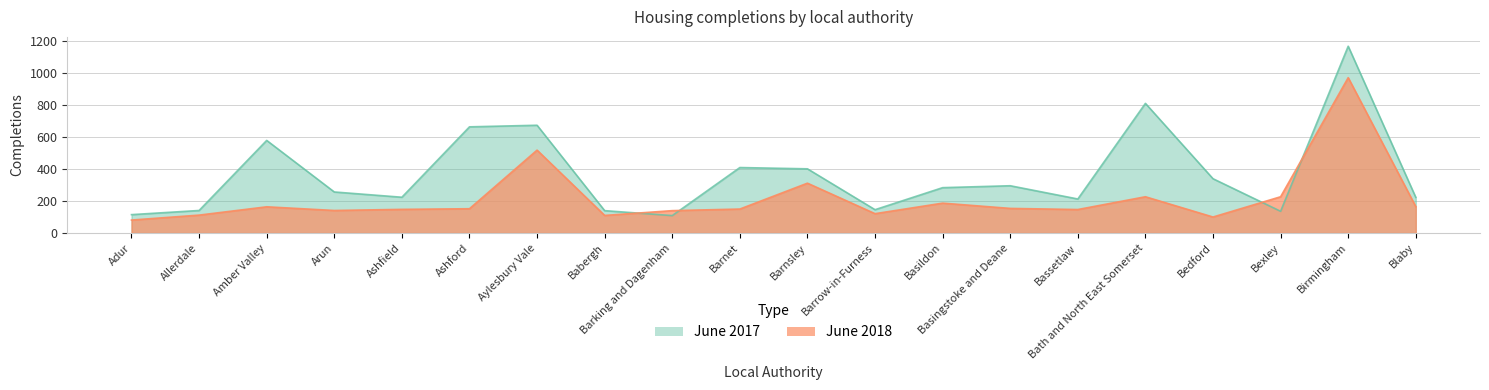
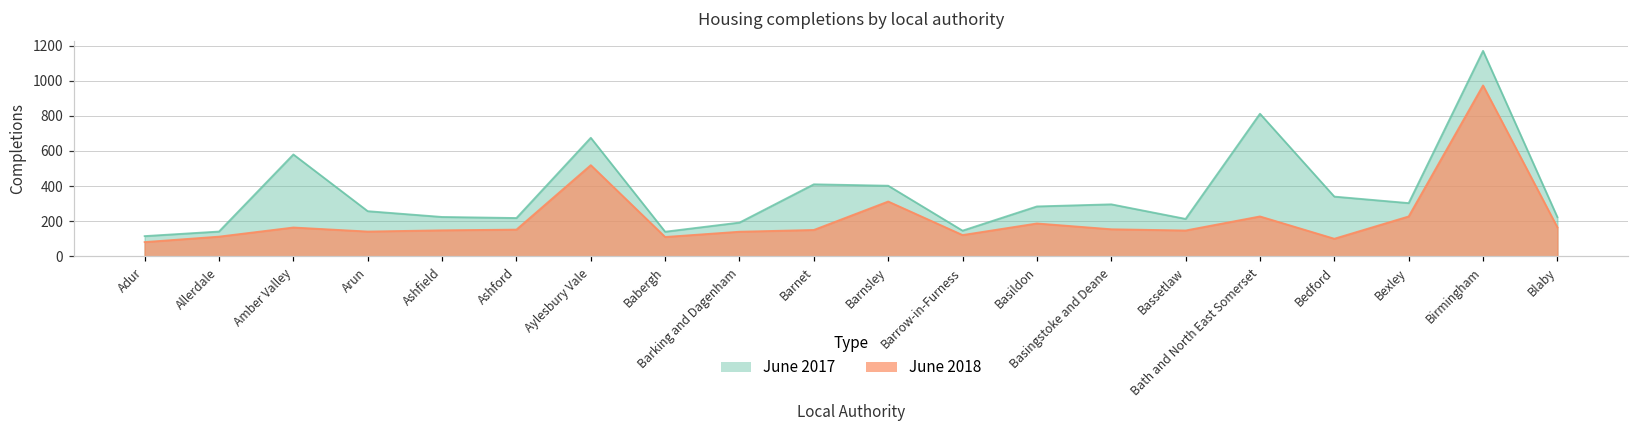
  {
    "June 2017": {
      "Adur": 120,
      "Allerdale": 140,
      "Amber Valley": 580,
      "Arun": 260,
      "Ashfield": 220,
-     "Ashford": 670,
+     "Ashford": 220,
      "Aylesbury Vale": 680,
      "Babergh": 140,
-     "Barking and Dagenham": 110,
+     "Barking and Dagenham": 190,
      "Barnet": 410,
      "Barnsley": 400,
      "Barrow-in-Furness": 150,
      "Basildon": 280,
      "Basingstoke and Deane": 300,
      "Bassetlaw": 210,
      "Bath and North East Somerset": 810,
      "Bedford": 340,
-     "Bexley": 140,
+     "Bexley": 300,
      "Birmingham": 1170,
      "Blaby": 220
    },
    "June 2018": {
      "Adur": 80,
      "Allerdale": 110,
      "Amber Valley": 160,
      "Arun": 140,
      "Ashfield": 150,
      "Ashford": 150,
      "Aylesbury Vale": 520,
      "Babergh": 110,
      "Barking and Dagenham": 140,
      "Barnet": 150,
      "Barnsley": 310,
      "Barrow-in-Furness": 120,
      "Basildon": 190,
      "Basingstoke and Deane": 150,
      "Bassetlaw": 150,
      "Bath and North East Somerset": 230,
      "Bedford": 100,
      "Bexley": 230,
      "Birmingham": 970,
      "Blaby": 170
    }
  }
